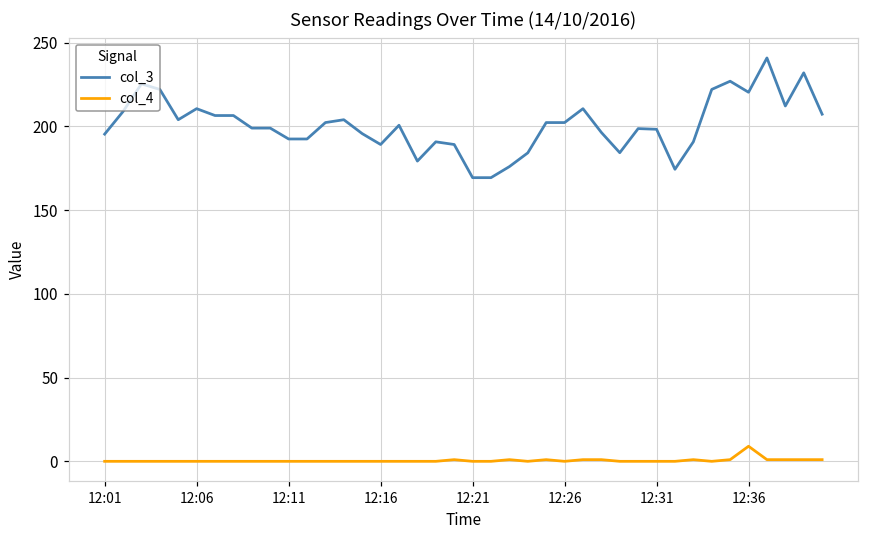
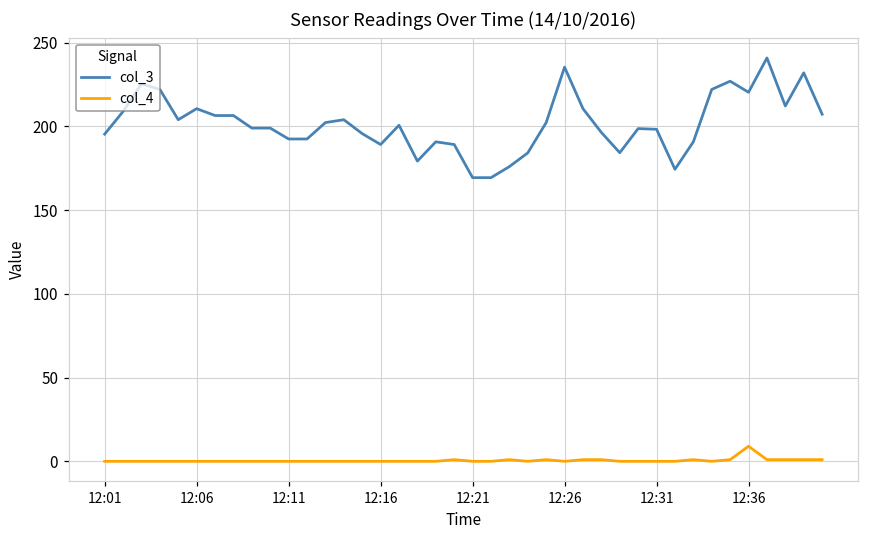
  {
    "col_3": {
      "12:01": 195,
      "12:06": 211,
      "12:11": 193,
      "12:16": 189,
      "12:21": 169,
-     "12:26": 202,
+     "12:26": 235,
      "12:31": 198,
      "12:36": 220
    },
    "col_4": {
      "12:01": 0,
      "12:06": 0,
      "12:11": 0,
      "12:16": 0,
      "12:21": 0,
      "12:26": 0,
      "12:31": 0,
      "12:36": 9
    }
  }
